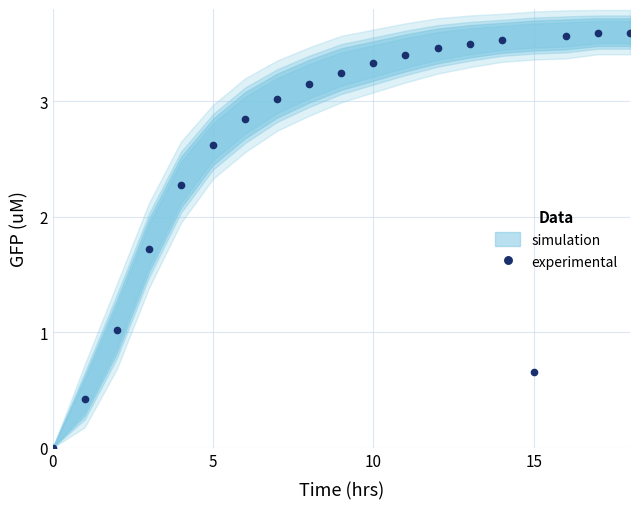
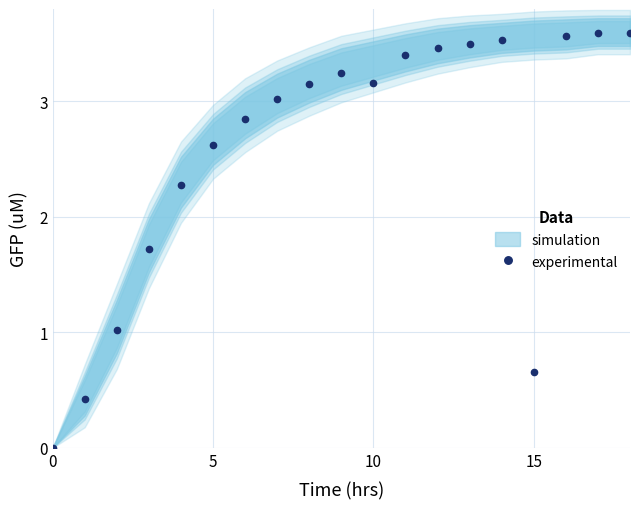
  {
    "experimental": {
      "5": 2.62,
-     "10": 3.33,
+     "10": 3.16,
      "15": 0.66
    }
  }
